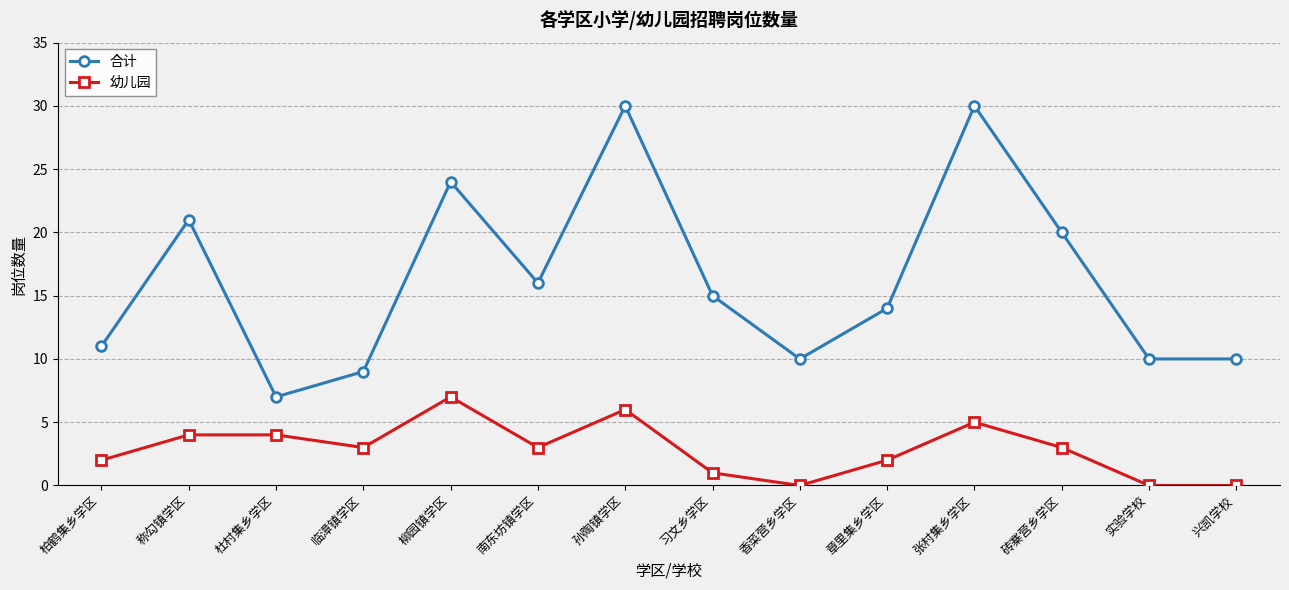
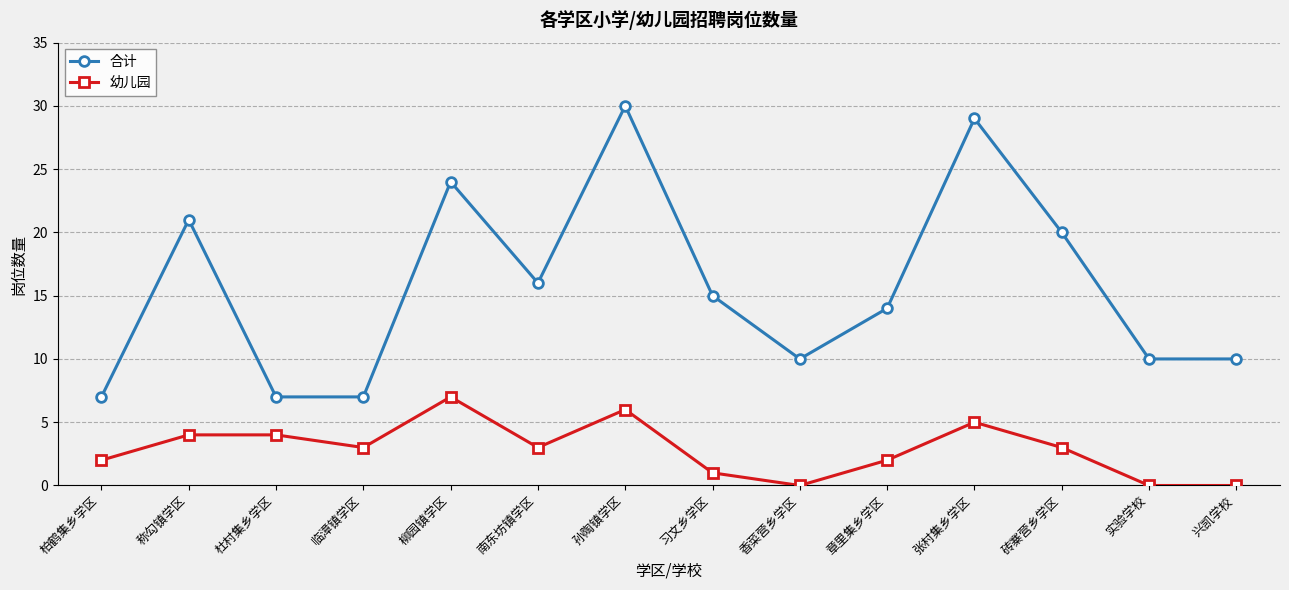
  {
    "合计": {
-     "柏鹤集乡学区": 11,
+     "柏鹤集乡学区": 7,
      "称勾镇学区": 21,
      "杜村集乡学区": 7,
-     "临漳镇学区": 9,
+     "临漳镇学区": 7,
      "柳园镇学区": 24,
      "南东坊镇学区": 16,
      "孙陶镇学区": 30,
      "习文乡学区": 15,
      "香菜营乡学区": 10,
      "章里集乡学区": 14,
-     "张村集乡学区": 30,
+     "张村集乡学区": 29,
      "砖寨营乡学区": 20,
      "实验学校": 10,
      "兴凯学校": 10
    },
    "幼儿园": {
      "柏鹤集乡学区": 2,
      "称勾镇学区": 4,
      "杜村集乡学区": 4,
      "临漳镇学区": 3,
      "柳园镇学区": 7,
      "南东坊镇学区": 3,
      "孙陶镇学区": 6,
      "习文乡学区": 1,
      "香菜营乡学区": 0,
      "章里集乡学区": 2,
      "张村集乡学区": 5,
      "砖寨营乡学区": 3,
      "实验学校": 0,
      "兴凯学校": 0
    }
  }
